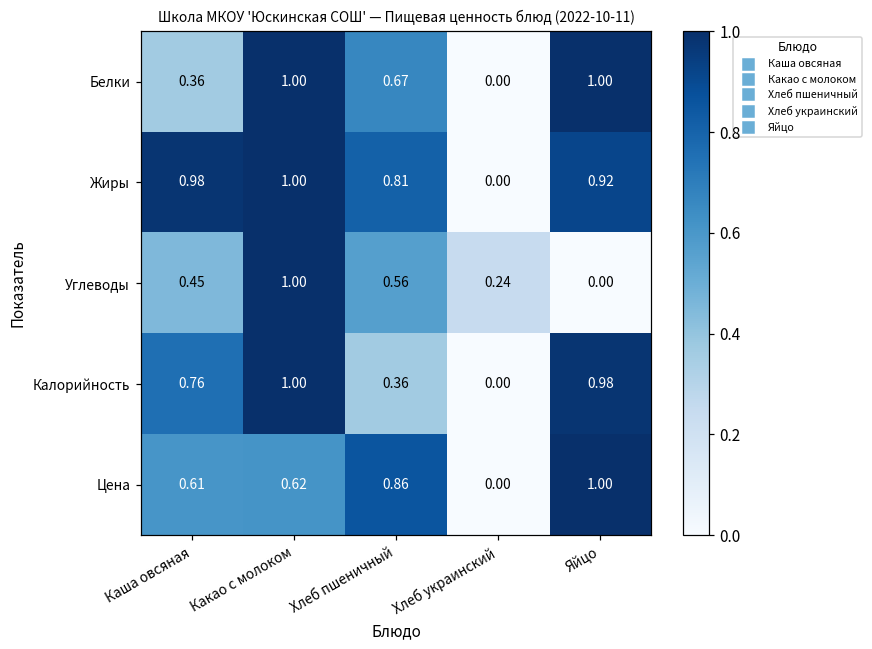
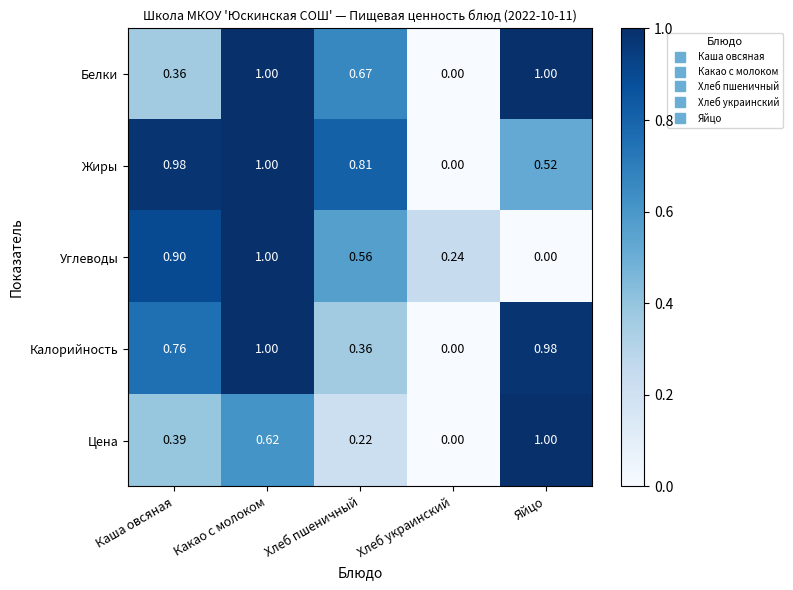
  {
    "Белки": {
      "Каша овсяная": 0.36,
      "Какао с молоком": 1.00,
      "Хлеб пшеничный": 0.67,
      "Хлеб украинский": 0.00,
      "Яйцо": 1.00
    },
    "Жиры": {
      "Каша овсяная": 0.98,
      "Какао с молоком": 1.00,
      "Хлеб пшеничный": 0.81,
      "Хлеб украинский": 0.00,
-     "Яйцо": 0.92
+     "Яйцо": 0.52
    },
    "Углеводы": {
-     "Каша овсяная": 0.45,
+     "Каша овсяная": 0.90,
      "Какао с молоком": 1.00,
      "Хлеб пшеничный": 0.56,
      "Хлеб украинский": 0.24,
      "Яйцо": 0.00
    },
    "Калорийность": {
      "Каша овсяная": 0.76,
      "Какао с молоком": 1.00,
      "Хлеб пшеничный": 0.36,
      "Хлеб украинский": 0.00,
      "Яйцо": 0.98
    },
    "Цена": {
-     "Каша овсяная": 0.61,
+     "Каша овсяная": 0.39,
      "Какао с молоком": 0.62,
-     "Хлеб пшеничный": 0.86,
+     "Хлеб пшеничный": 0.22,
      "Хлеб украинский": 0.00,
      "Яйцо": 1.00
    }
  }
